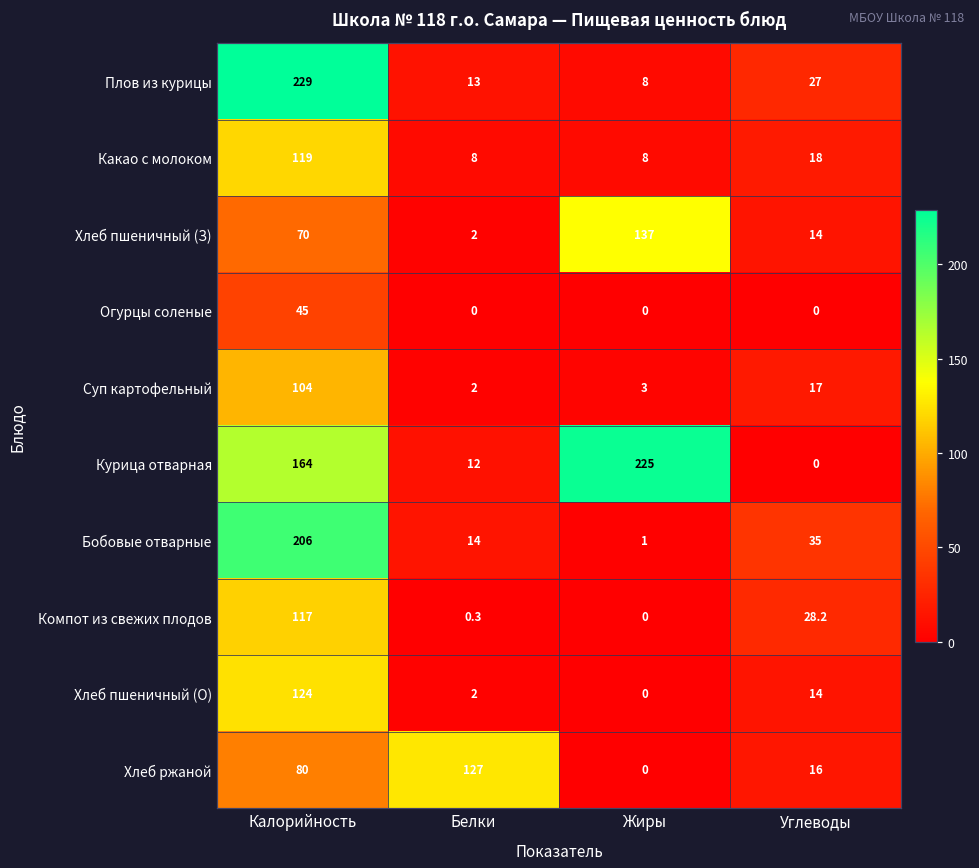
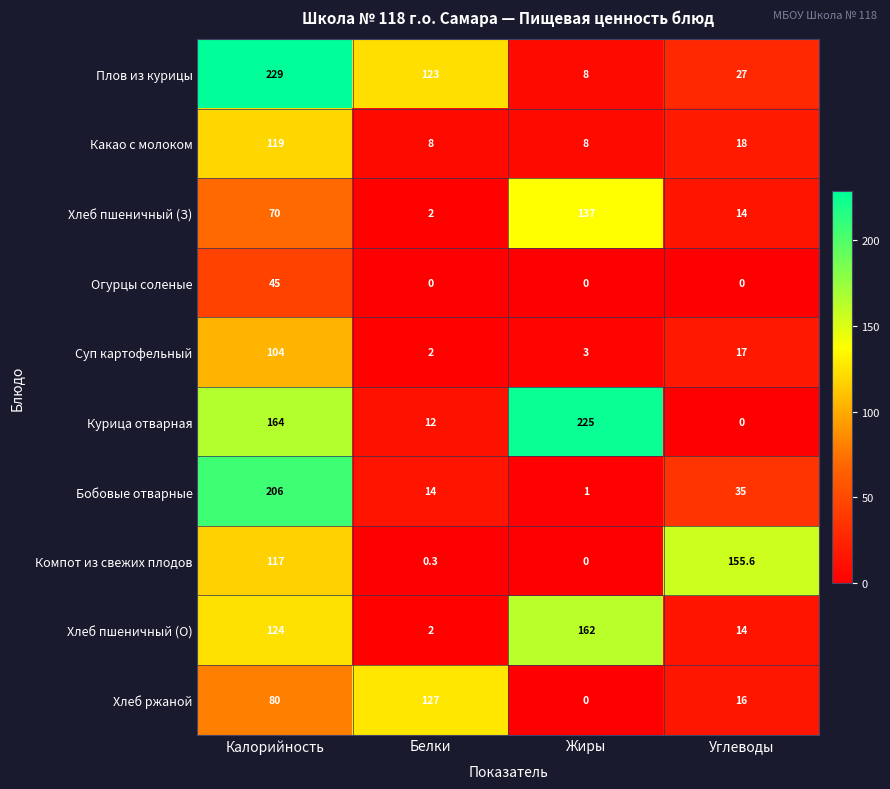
  {
    "Плов из курицы": {
      "Калорийность": 229,
-     "Белки": 13,
+     "Белки": 123,
      "Жиры": 8,
      "Углеводы": 27
    },
    "Какао с молоком": {
      "Калорийность": 119,
      "Белки": 8,
      "Жиры": 8,
      "Углеводы": 18
    },
    "Хлеб пшеничный (З)": {
      "Калорийность": 70,
      "Белки": 2,
      "Жиры": 137,
      "Углеводы": 14
    },
    "Огурцы соленые": {
      "Калорийность": 45,
      "Белки": 0,
      "Жиры": 0,
      "Углеводы": 0
    },
    "Суп картофельный": {
      "Калорийность": 104,
      "Белки": 2,
      "Жиры": 3,
      "Углеводы": 17
    },
    "Курица отварная": {
      "Калорийность": 164,
      "Белки": 12,
      "Жиры": 225,
      "Углеводы": 0
    },
    "Бобовые отварные": {
      "Калорийность": 206,
      "Белки": 14,
      "Жиры": 1,
      "Углеводы": 35
    },
    "Компот из свежих плодов": {
      "Калорийность": 117,
      "Белки": 0.3,
      "Жиры": 0,
-     "Углеводы": 28.2
+     "Углеводы": 155.6
    },
    "Хлеб пшеничный (О)": {
      "Калорийность": 124,
      "Белки": 2,
-     "Жиры": 0,
+     "Жиры": 162,
      "Углеводы": 14
    },
    "Хлеб ржаной": {
      "Калорийность": 80,
      "Белки": 127,
      "Жиры": 0,
      "Углеводы": 16
    }
  }
